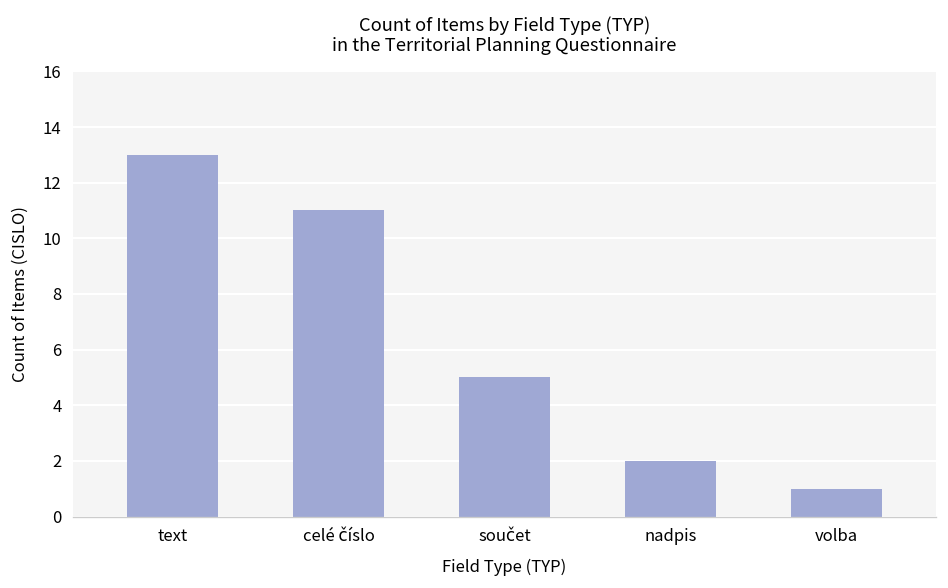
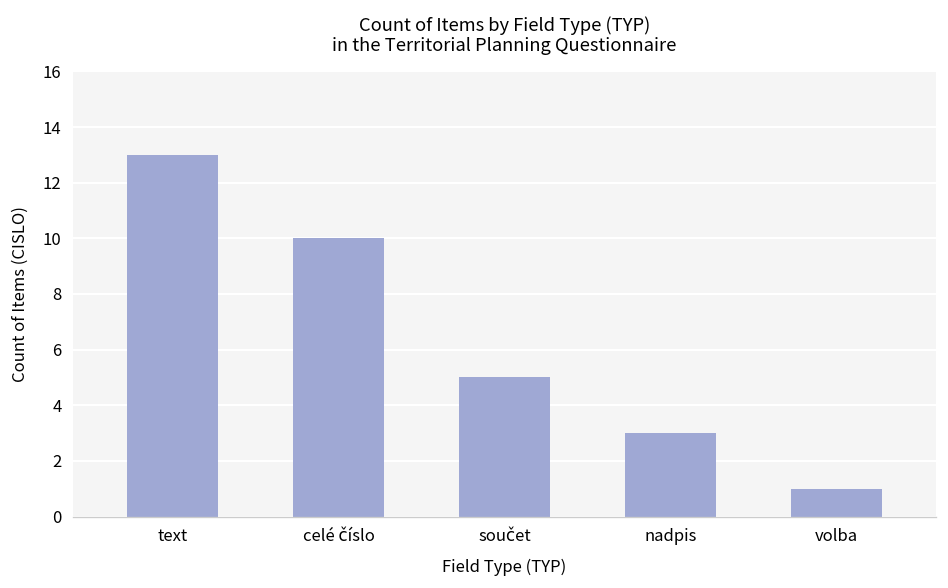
  {
    "text": 13,
-   "celé číslo": 11,
+   "celé číslo": 10,
    "součet": 5,
-   "nadpis": 2,
+   "nadpis": 3,
    "volba": 1
  }
